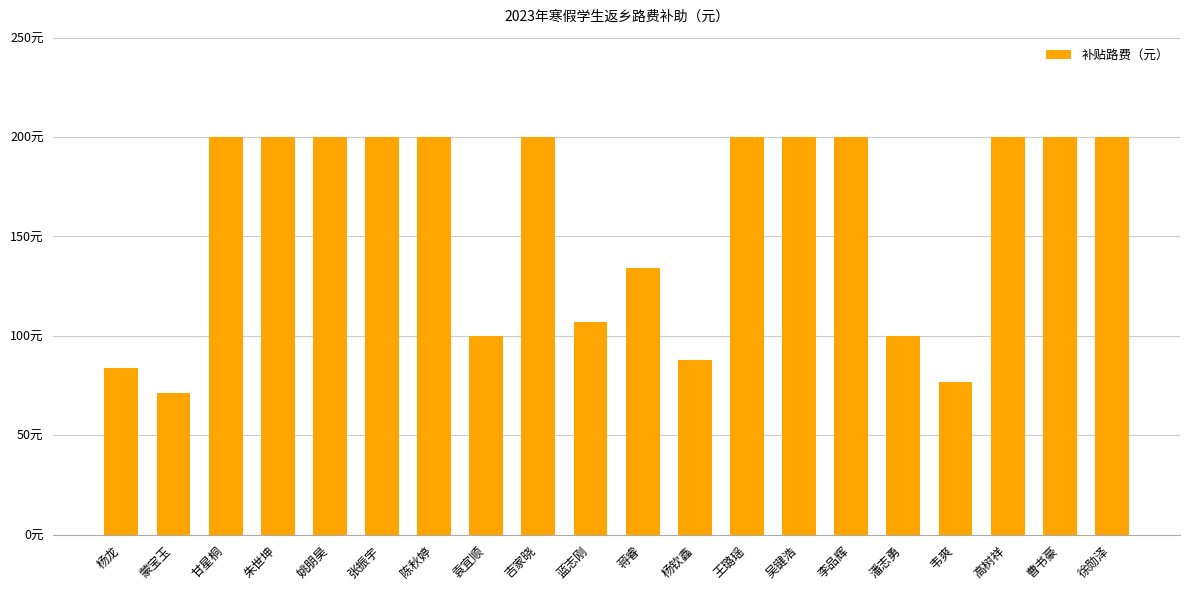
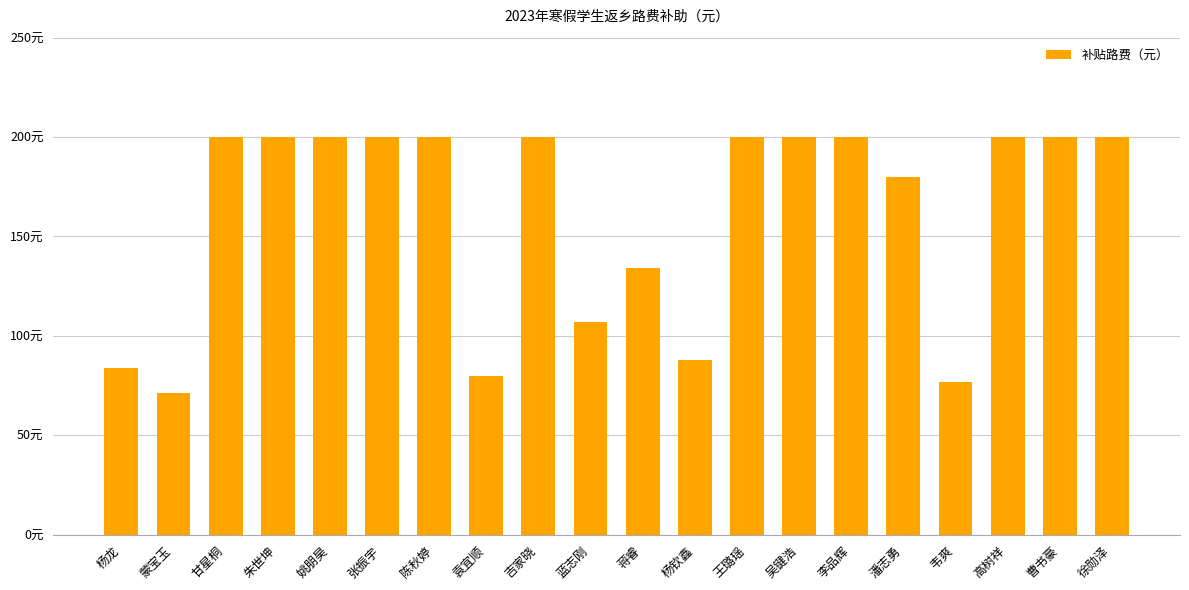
  {
    "杨龙": "84元",
    "蒙宝玉": "71元",
    "甘星桐": "200元",
    "朱世坤": "200元",
    "姚朋昊": "200元",
    "张振宇": "200元",
    "陈秋婷": "200元",
-   "袁宜顺": "100元",
+   "袁宜顺": "80元",
    "吉家晓": "200元",
    "蓝志刚": "107元",
    "蒋睿": "134元",
    "杨钦鑫": "88元",
    "王璐瑶": "200元",
    "吴键浩": "200元",
    "李品辉": "200元",
-   "潘志勇": "100元",
+   "潘志勇": "180元",
    "韦爽": "77元",
    "高树祥": "200元",
    "曹书豪": "200元",
    "徐勋泽": "200元"
  }
